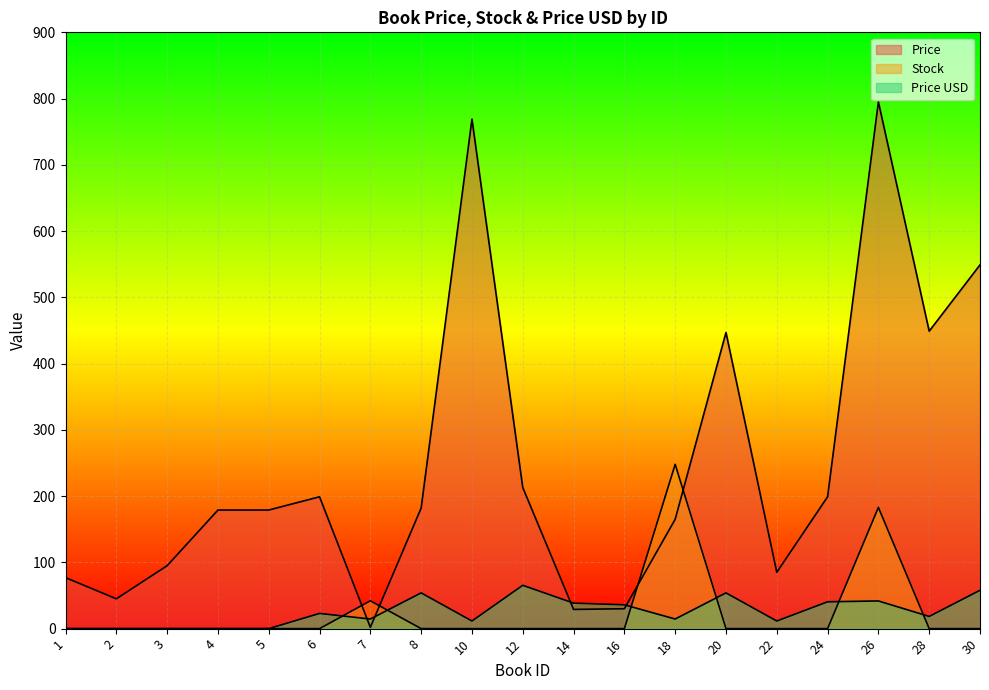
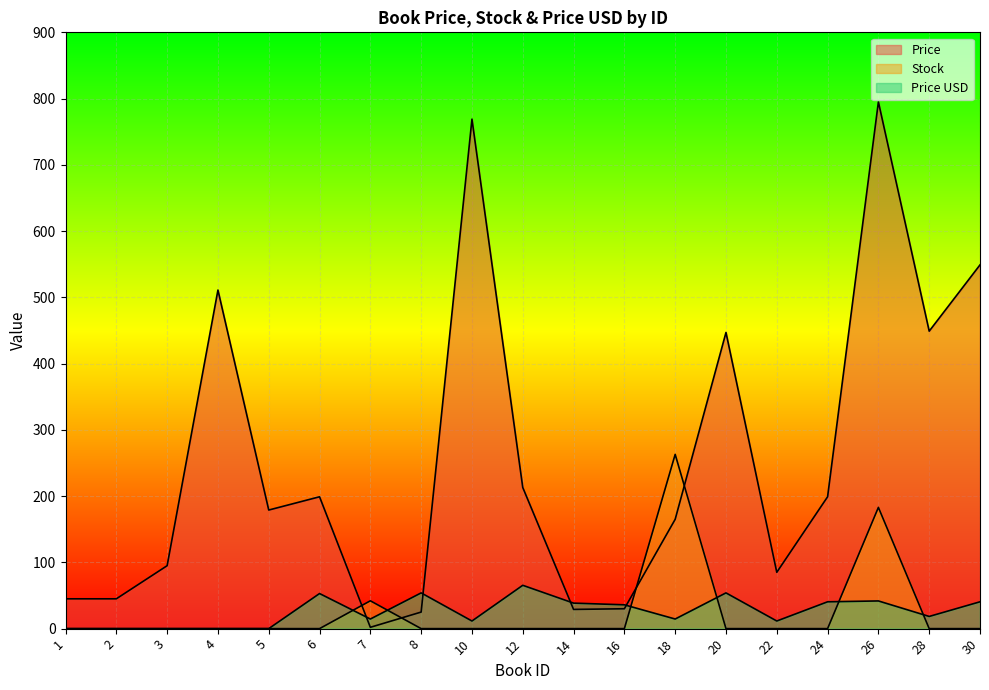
  {
    "Price": {
-     "1": 80,
+     "1": 50,
      "2": 50,
      "3": 100,
-     "4": 180,
+     "4": 510,
      "5": 180,
      "6": 200,
      "7": 0,
-     "8": 180,
+     "8": 30,
      "10": 770,
      "12": 210,
      "14": 30,
      "16": 30,
      "18": 170,
      "20": 450,
      "22": 90,
      "24": 200,
      "26": 800,
      "28": 450,
      "30": 550
    },
    "Stock": {
      "6": 0,
      "7": 40,
      "8": 0,
      "10": 0,
      "12": 0,
      "14": 0,
      "16": 0,
-     "18": 250,
+     "18": 260,
      "20": 0,
      "22": 0,
      "24": 0,
      "26": 180,
      "28": 0,
      "30": 0
    },
    "Price USD": {
-     "6": 20,
+     "6": 50,
      "7": 10,
      "8": 50,
      "10": 10,
      "12": 70,
      "14": 40,
      "16": 40,
      "18": 10,
      "20": 50,
      "22": 10,
      "24": 40,
      "26": 40,
      "28": 20,
-     "30": 60
+     "30": 40
    }
  }
